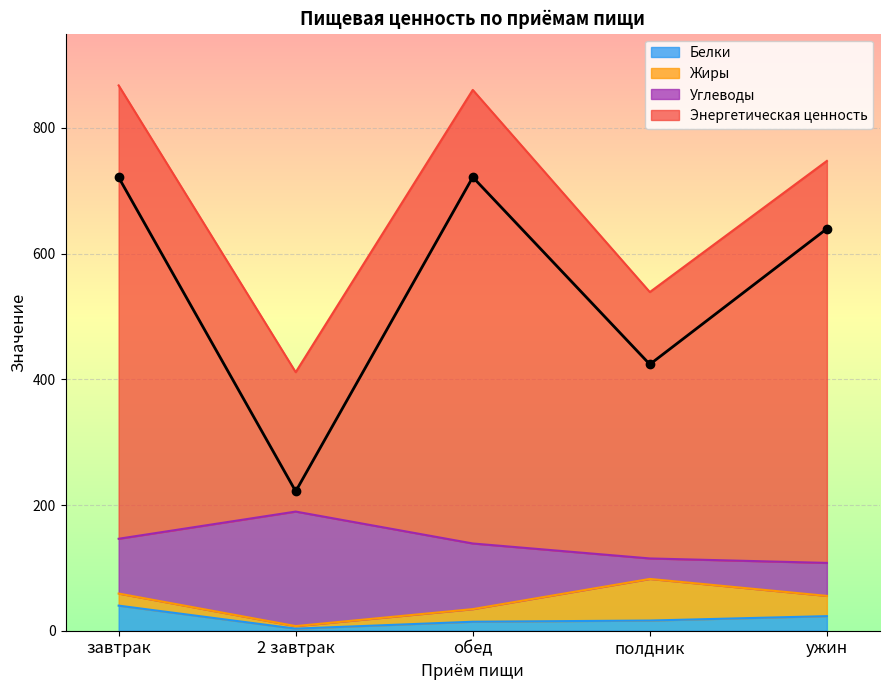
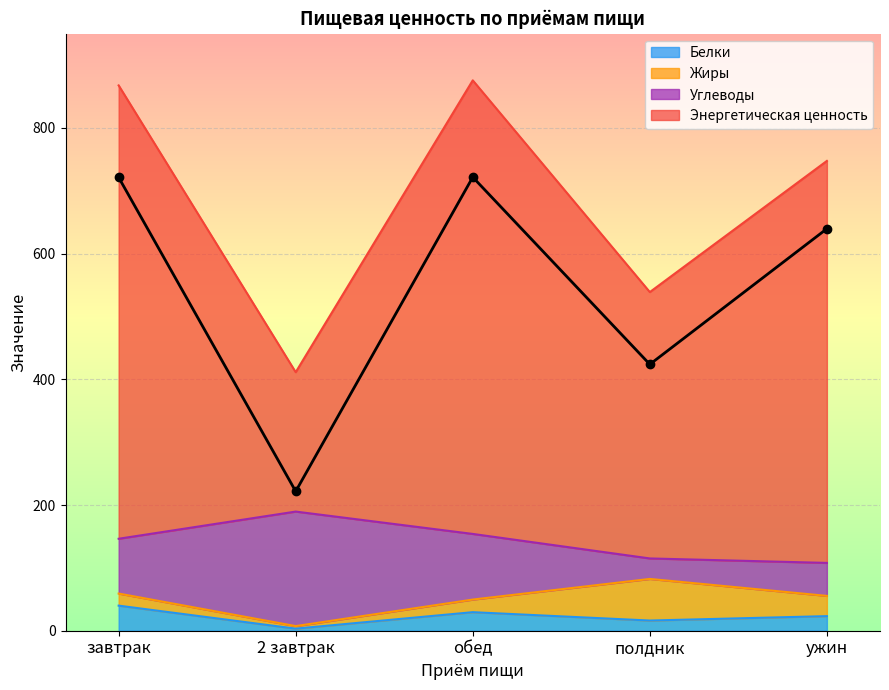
  {
    "Белки": {
      "завтрак": 40,
-     "обед": 10,
+     "обед": 30,
      "полдник": 20,
      "ужин": 20
    },
    "Жиры": {
      "завтрак": 20,
      "обед": 20,
      "полдник": 70,
      "ужин": 30
    },
    "Углеводы": {
      "завтрак": 90,
      "2 завтрак": 180,
      "обед": 100,
      "полдник": 30,
      "ужин": 50
    },
    "Энергетическая ценность": {
      "завтрак": 720,
      "2 завтрак": 220,
      "обед": 720,
      "полдник": 420,
      "ужин": 640
    }
  }
